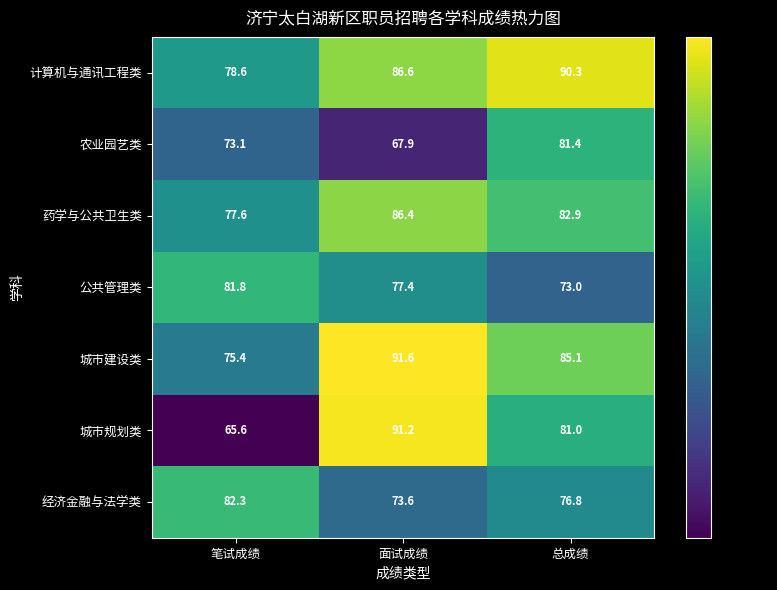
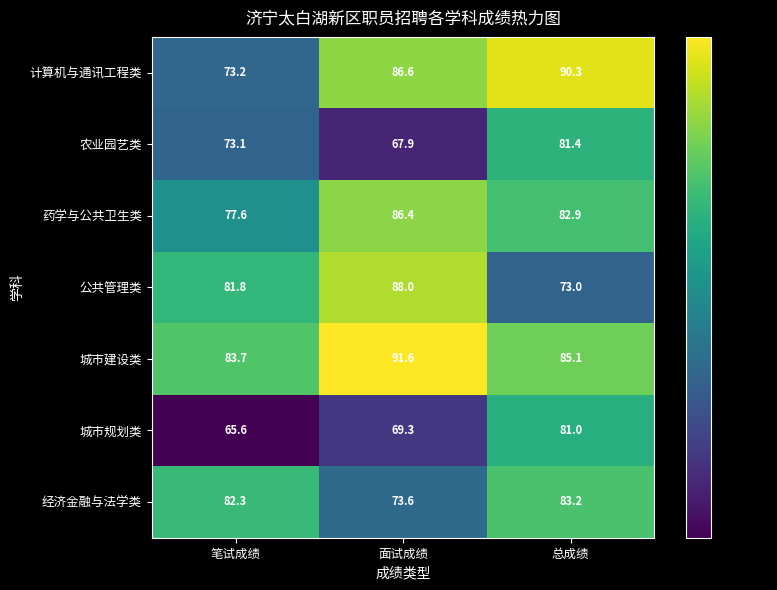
  {
    "计算机与通讯工程类": {
-     "笔试成绩": 78.6,
+     "笔试成绩": 73.2,
      "面试成绩": 86.6,
      "总成绩": 90.3
    },
    "农业园艺类": {
      "笔试成绩": 73.1,
      "面试成绩": 67.9,
      "总成绩": 81.4
    },
    "药学与公共卫生类": {
      "笔试成绩": 77.6,
      "面试成绩": 86.4,
      "总成绩": 82.9
    },
    "公共管理类": {
      "笔试成绩": 81.8,
-     "面试成绩": 77.4,
+     "面试成绩": 88.0,
      "总成绩": 73.0
    },
    "城市建设类": {
-     "笔试成绩": 75.4,
+     "笔试成绩": 83.7,
      "面试成绩": 91.6,
      "总成绩": 85.1
    },
    "城市规划类": {
      "笔试成绩": 65.6,
-     "面试成绩": 91.2,
+     "面试成绩": 69.3,
      "总成绩": 81.0
    },
    "经济金融与法学类": {
      "笔试成绩": 82.3,
      "面试成绩": 73.6,
-     "总成绩": 76.8
+     "总成绩": 83.2
    }
  }
